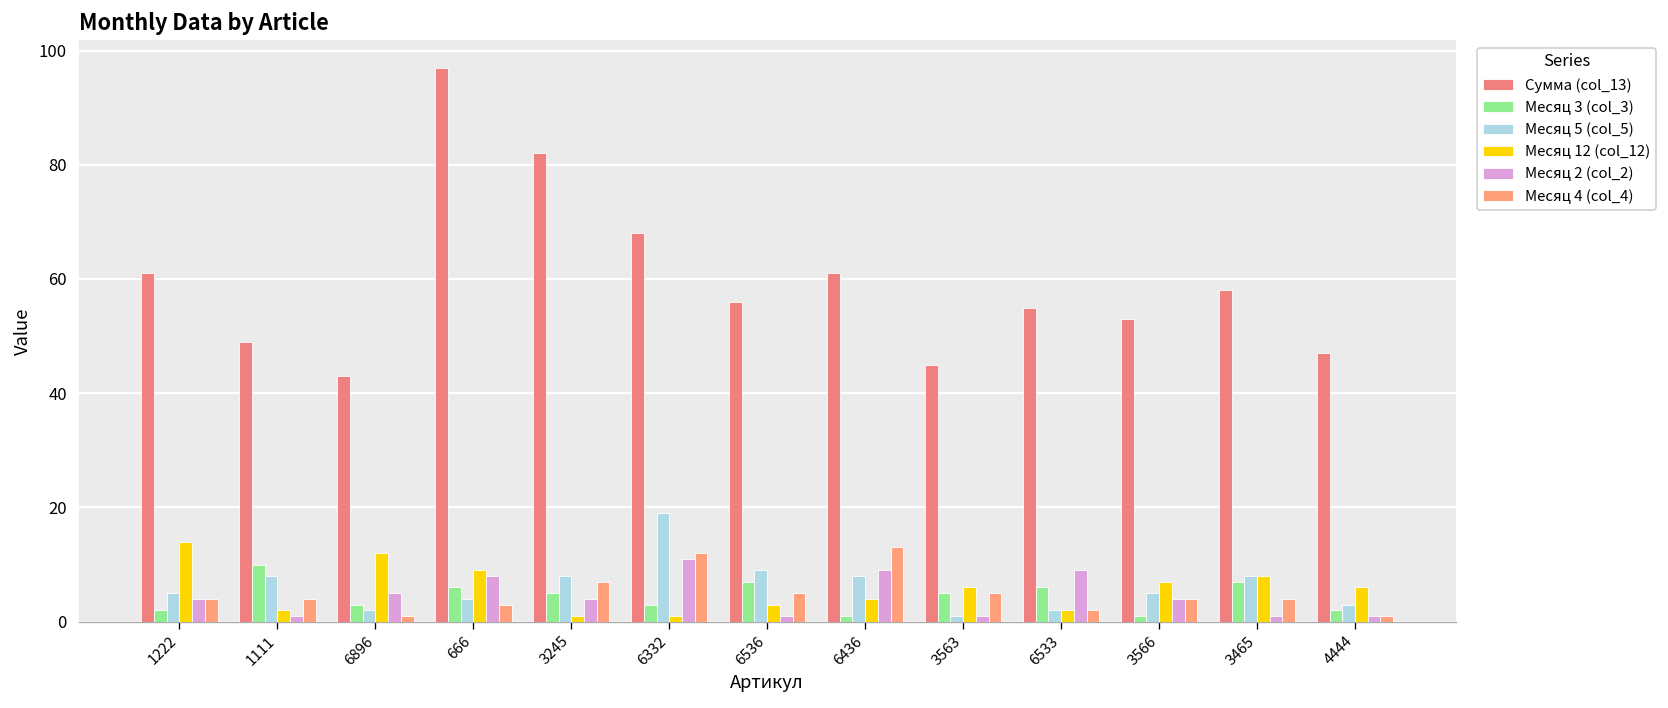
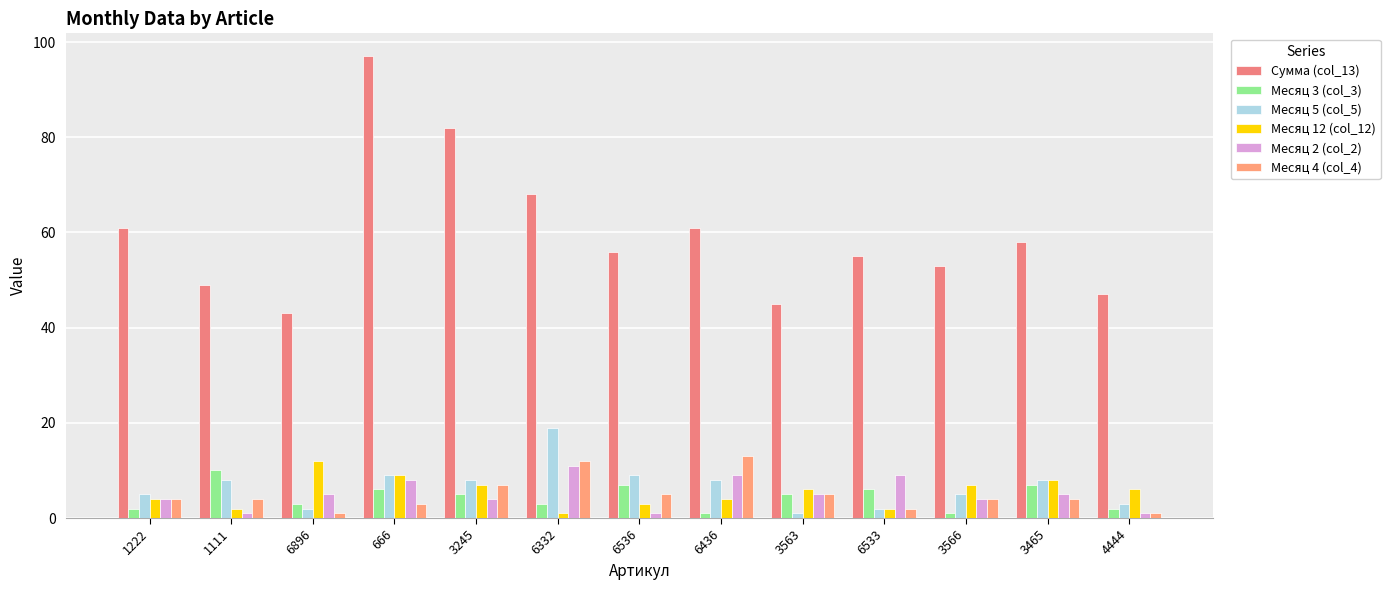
  {
    "Месяц 3 (col_3)": {
      "1222": 2,
      "1111": 10,
      "6896": 3,
      "666": 6,
      "3245": 5,
      "6332": 3,
      "6536": 7,
      "6436": 1,
      "3563": 5,
      "6533": 6,
      "3566": 1,
      "3465": 7,
      "4444": 2
    },
    "Месяц 5 (col_5)": {
      "1222": 5,
      "1111": 8,
      "6896": 2,
-     "666": 4,
+     "666": 9,
      "3245": 8,
      "6332": 19,
      "6536": 9,
      "6436": 8,
      "3563": 1,
      "6533": 2,
      "3566": 5,
      "3465": 8,
      "4444": 3
    },
    "Месяц 12 (col_12)": {
-     "1222": 14,
+     "1222": 4,
      "1111": 2,
      "6896": 12,
      "666": 9,
-     "3245": 1,
+     "3245": 7,
      "6332": 1,
      "6536": 3,
      "6436": 4,
      "3563": 6,
      "6533": 2,
      "3566": 7,
      "3465": 8,
      "4444": 6
    },
    "Месяц 2 (col_2)": {
      "1222": 4,
      "1111": 1,
      "6896": 5,
      "666": 8,
      "3245": 4,
      "6332": 11,
      "6536": 1,
      "6436": 9,
-     "3563": 1,
+     "3563": 5,
      "6533": 9,
      "3566": 4,
-     "3465": 1,
+     "3465": 5,
      "4444": 1
    }
  }
